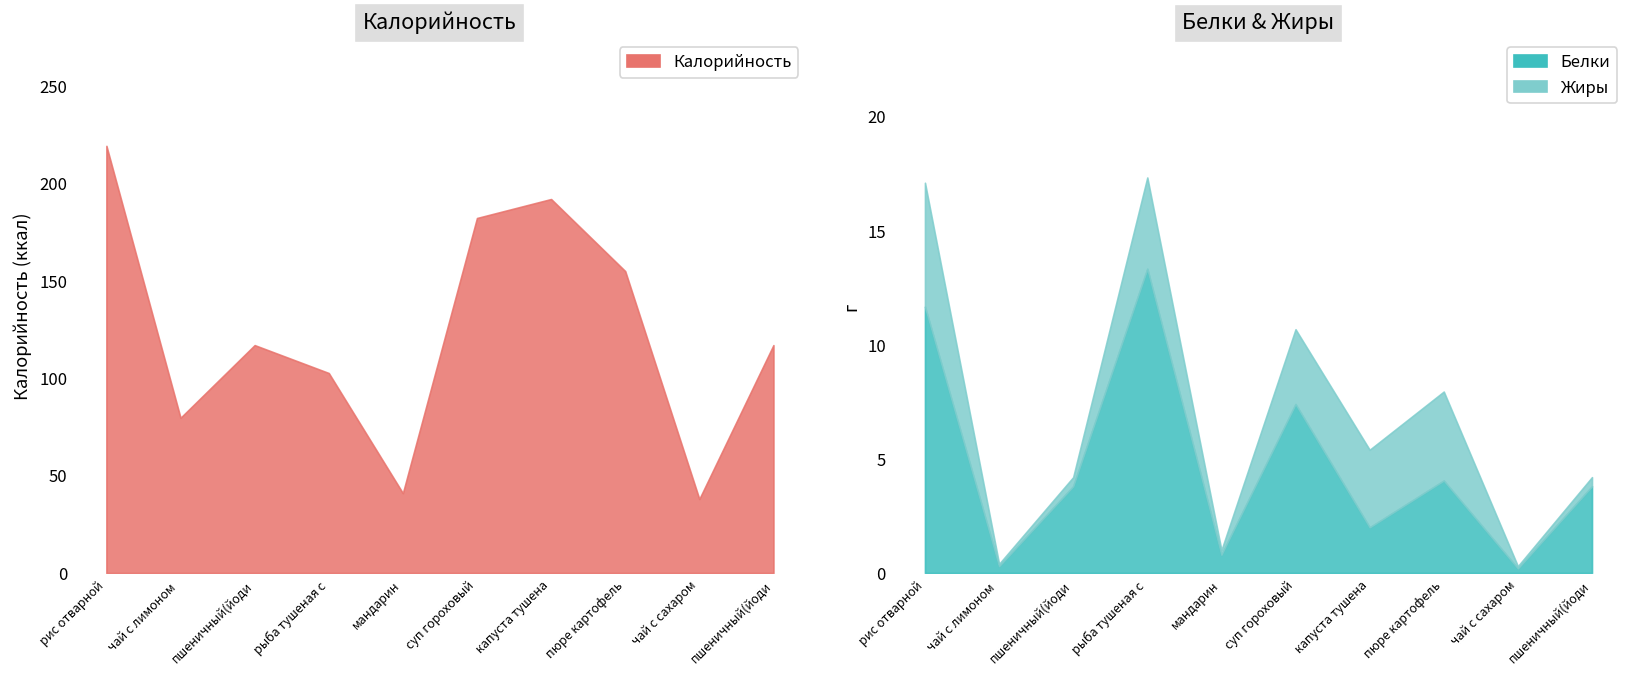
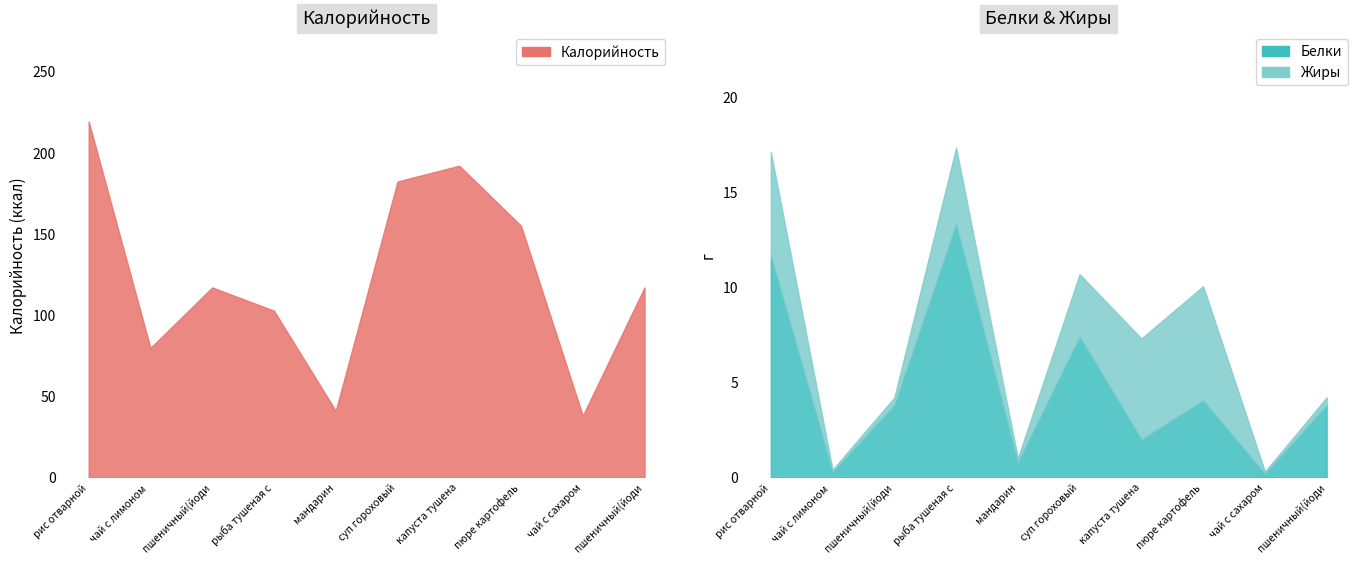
  {
    "Калорийность": {
      "рис отварной": 219,
      "чай с лимоном": 80,
      "рыба тушеная с": 103,
      "мандарин": 41,
      "суп гороховый": 182,
      "капуста тушена": 192,
      "пюре картофель": 155,
      "чай с сахаром": 38
    },
    "Белки & Жиры": {
      "Белки": {
        "рис отварной": 11.7,
        "рыба тушеная с": 13.3,
        "мандарин": 0.8,
        "суп гороховый": 7.4,
        "капуста тушена": 2.0,
        "пюре картофель": 4.1
      },
      "Жиры": {
        "рис отварной": 5.4,
        "рыба тушеная с": 4.0,
        "мандарин": 0.2,
        "суп гороховый": 3.3,
-       "капуста тушена": 3.4,
-       "пюре картофель": 3.9
+       "капуста тушена": 5.3,
+       "пюре картофель": 6.0
      }
    }
  }
